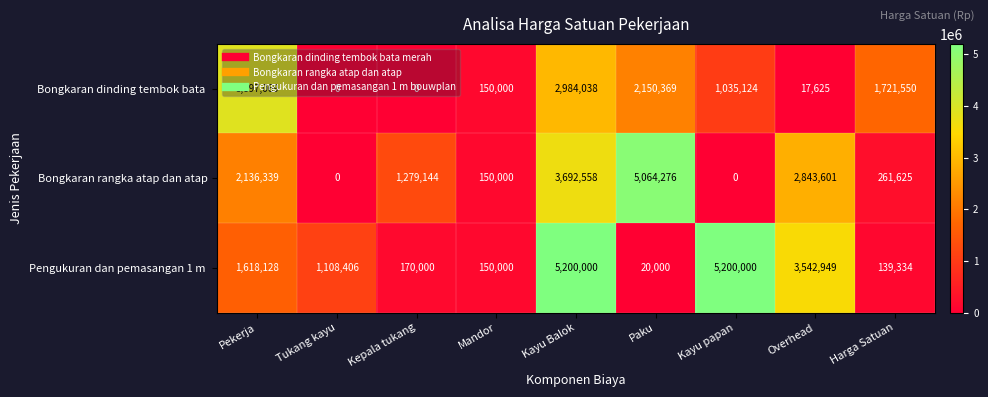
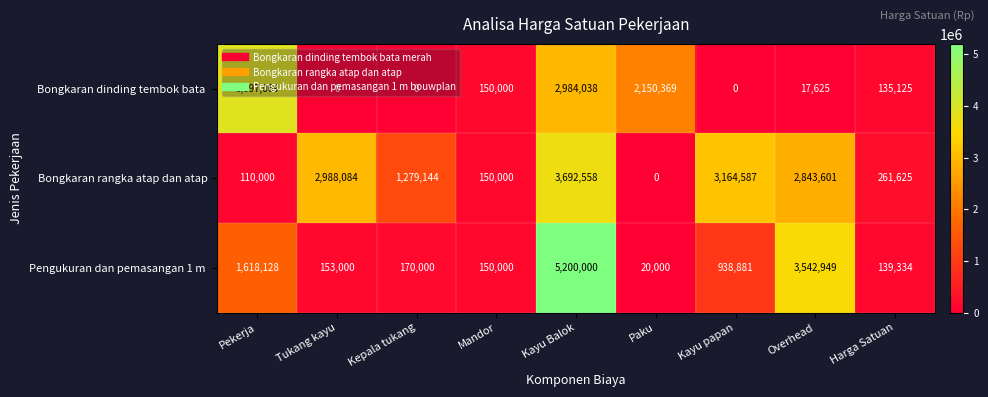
  {
    "Bongkaran dinding tembok bata": {
      "Mandor": "150,000",
      "Kayu Balok": "2,984,038",
      "Paku": "2,150,369",
-     "Kayu papan": "1,035,124",
+     "Kayu papan": "0",
      "Overhead": "17,625",
-     "Harga Satuan": "1,721,550"
+     "Harga Satuan": "135,125"
    },
    "Bongkaran rangka atap dan atap": {
-     "Pekerja": "2,136,339",
-     "Tukang kayu": "0",
+     "Pekerja": "110,000",
+     "Tukang kayu": "2,988,084",
      "Kepala tukang": "1,279,144",
      "Mandor": "150,000",
      "Kayu Balok": "3,692,558",
-     "Paku": "5,064,276",
-     "Kayu papan": "0",
+     "Paku": "0",
+     "Kayu papan": "3,164,587",
      "Overhead": "2,843,601",
      "Harga Satuan": "261,625"
    },
    "Pengukuran dan pemasangan 1 m": {
      "Pekerja": "1,618,128",
-     "Tukang kayu": "1,108,406",
+     "Tukang kayu": "153,000",
      "Kepala tukang": "170,000",
      "Mandor": "150,000",
      "Kayu Balok": "5,200,000",
      "Paku": "20,000",
-     "Kayu papan": "5,200,000",
+     "Kayu papan": "938,881",
      "Overhead": "3,542,949",
      "Harga Satuan": "139,334"
    }
  }
